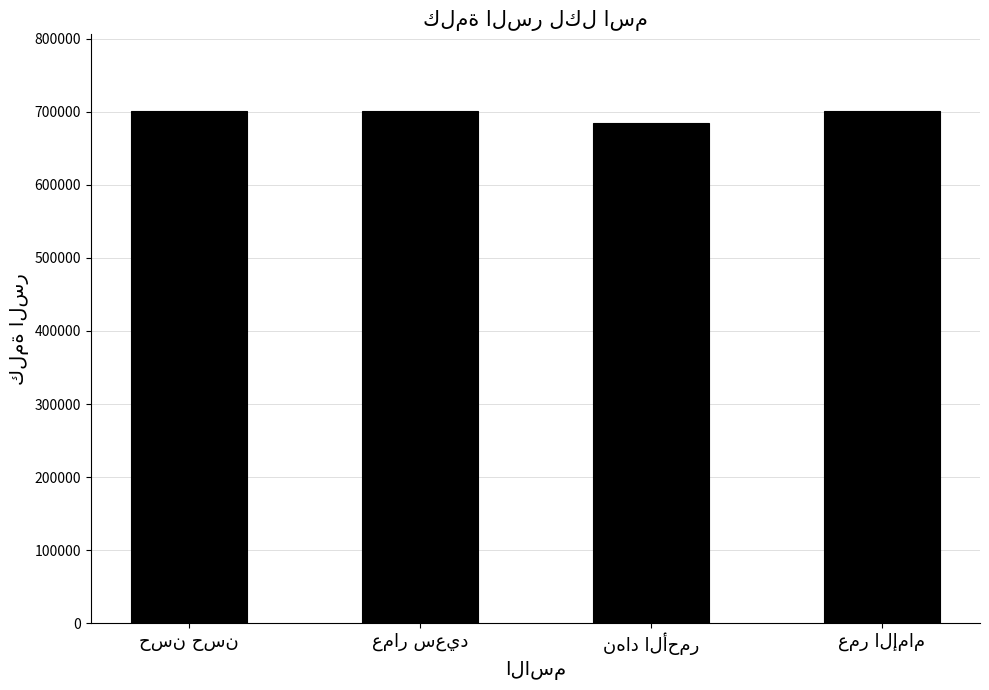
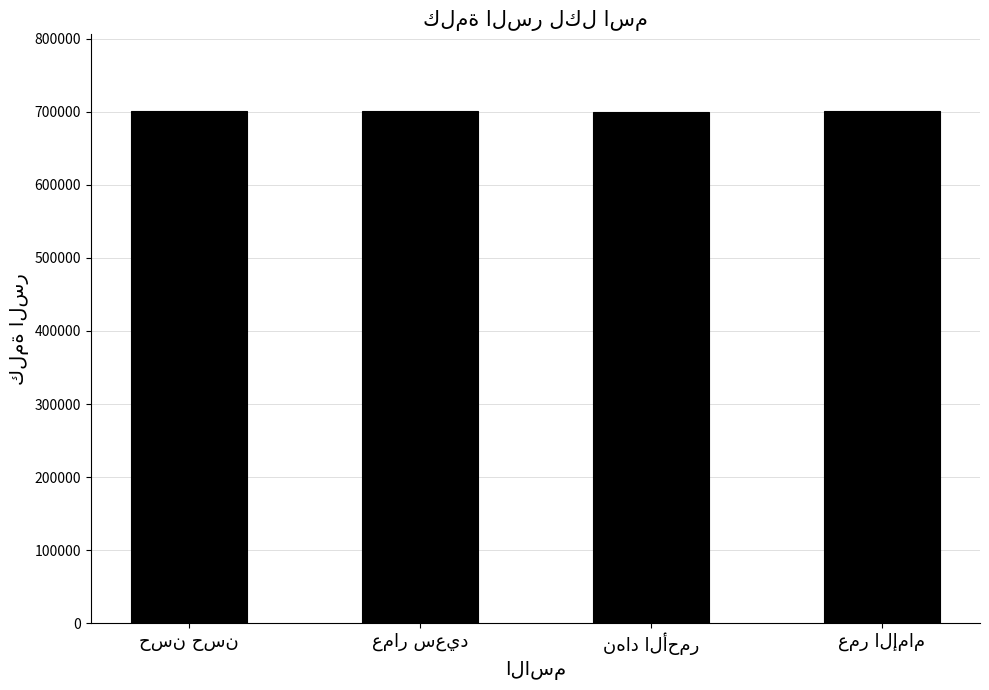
  {
    "حسن حسن": 700000,
    "عمار سعيد": 700000,
-   "نهاد الأحمر": 680000,
+   "نهاد الأحمر": 700000,
    "عمر الإمام": 700000
  }
